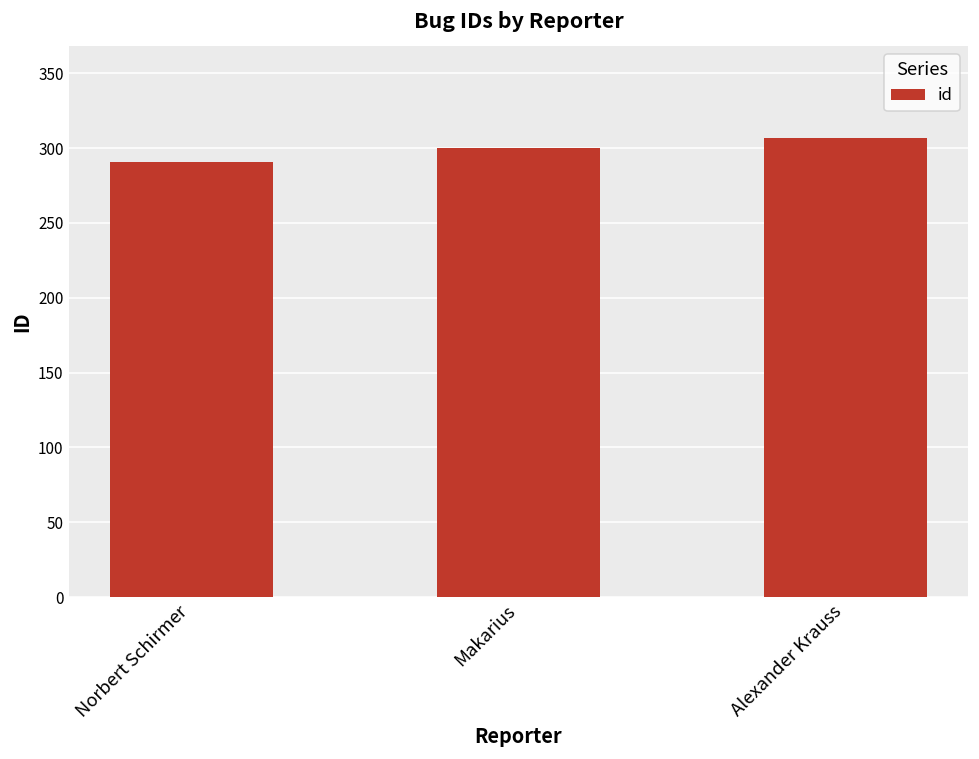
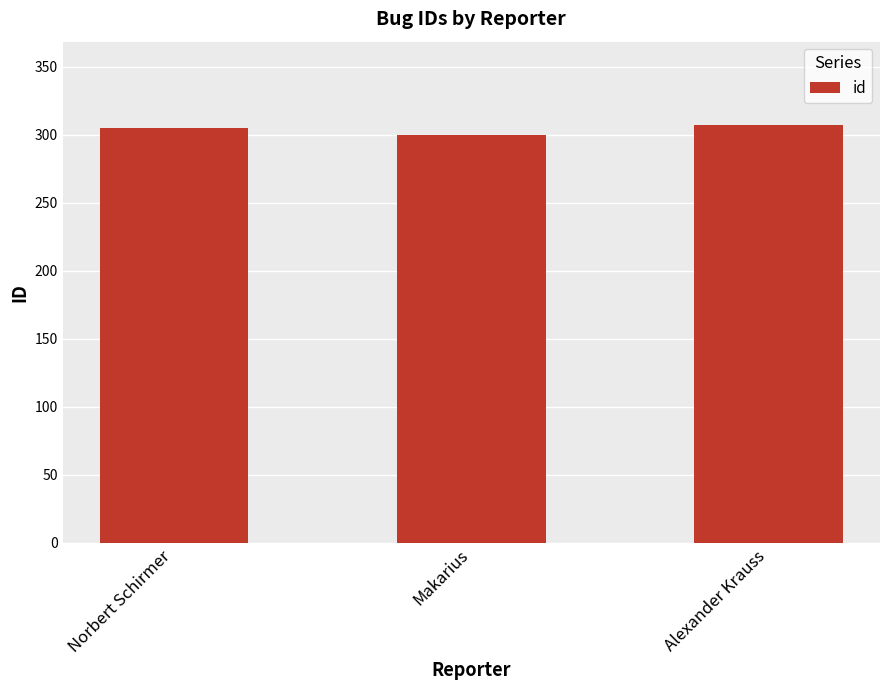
  {
-   "Norbert Schirmer": 291,
+   "Norbert Schirmer": 305,
    "Makarius": 300,
    "Alexander Krauss": 307
  }
